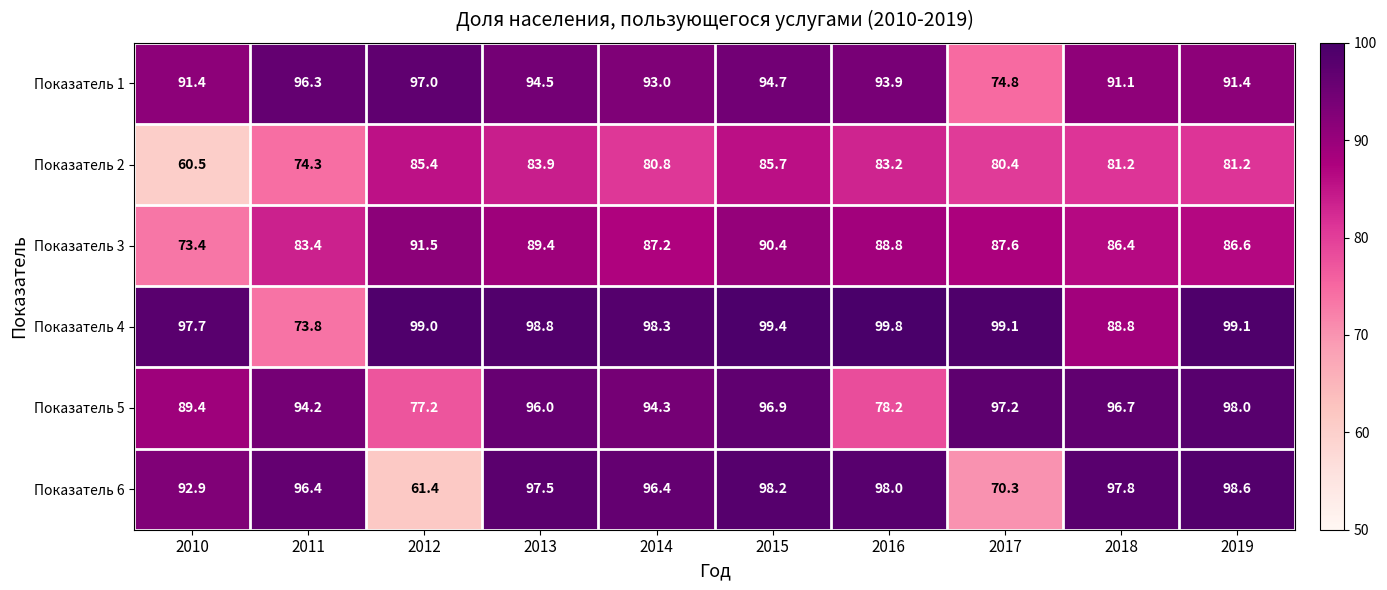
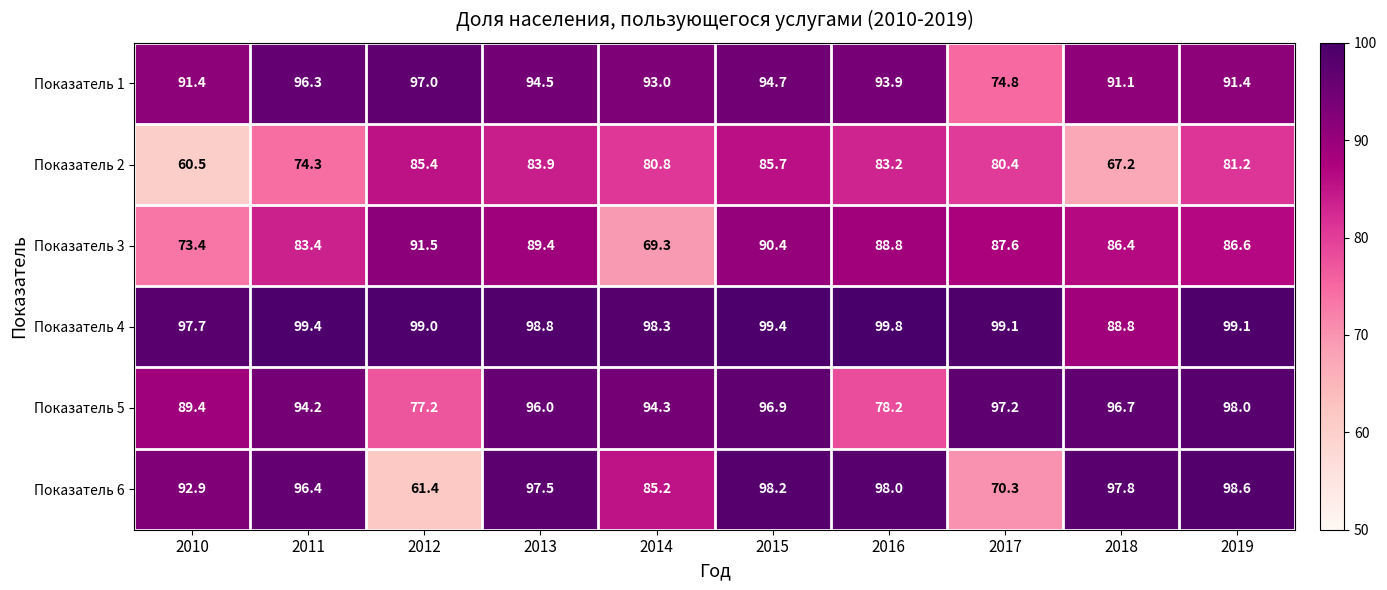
  {
    "Показатель 1": {
      "2010": 91.4,
      "2011": 96.3,
      "2012": 97.0,
      "2013": 94.5,
      "2014": 93.0,
      "2015": 94.7,
      "2016": 93.9,
      "2017": 74.8,
      "2018": 91.1,
      "2019": 91.4
    },
    "Показатель 2": {
      "2010": 60.5,
      "2011": 74.3,
      "2012": 85.4,
      "2013": 83.9,
      "2014": 80.8,
      "2015": 85.7,
      "2016": 83.2,
      "2017": 80.4,
-     "2018": 81.2,
+     "2018": 67.2,
      "2019": 81.2
    },
    "Показатель 3": {
      "2010": 73.4,
      "2011": 83.4,
      "2012": 91.5,
      "2013": 89.4,
-     "2014": 87.2,
+     "2014": 69.3,
      "2015": 90.4,
      "2016": 88.8,
      "2017": 87.6,
      "2018": 86.4,
      "2019": 86.6
    },
    "Показатель 4": {
      "2010": 97.7,
-     "2011": 73.8,
+     "2011": 99.4,
      "2012": 99.0,
      "2013": 98.8,
      "2014": 98.3,
      "2015": 99.4,
      "2016": 99.8,
      "2017": 99.1,
      "2018": 88.8,
      "2019": 99.1
    },
    "Показатель 5": {
      "2010": 89.4,
      "2011": 94.2,
      "2012": 77.2,
      "2013": 96.0,
      "2014": 94.3,
      "2015": 96.9,
      "2016": 78.2,
      "2017": 97.2,
      "2018": 96.7,
      "2019": 98.0
    },
    "Показатель 6": {
      "2010": 92.9,
      "2011": 96.4,
      "2012": 61.4,
      "2013": 97.5,
-     "2014": 96.4,
+     "2014": 85.2,
      "2015": 98.2,
      "2016": 98.0,
      "2017": 70.3,
      "2018": 97.8,
      "2019": 98.6
    }
  }
